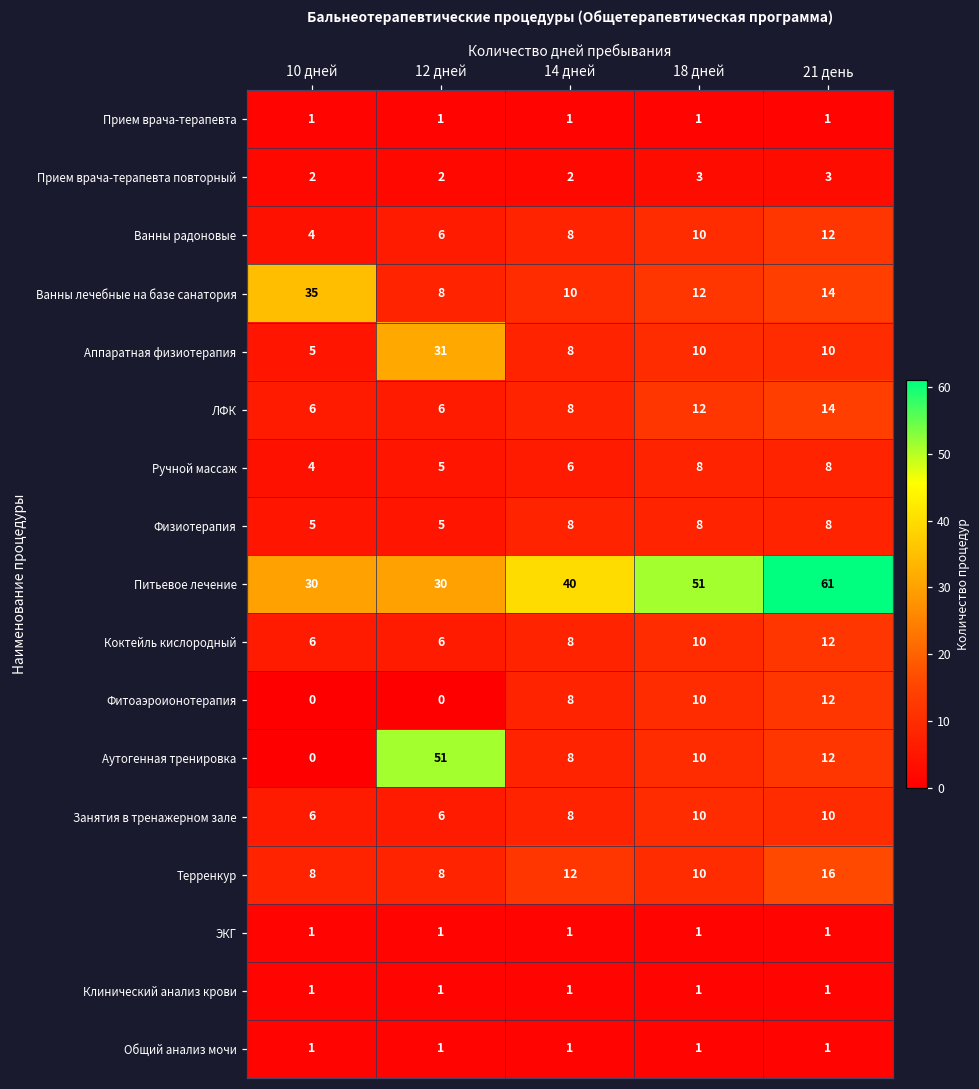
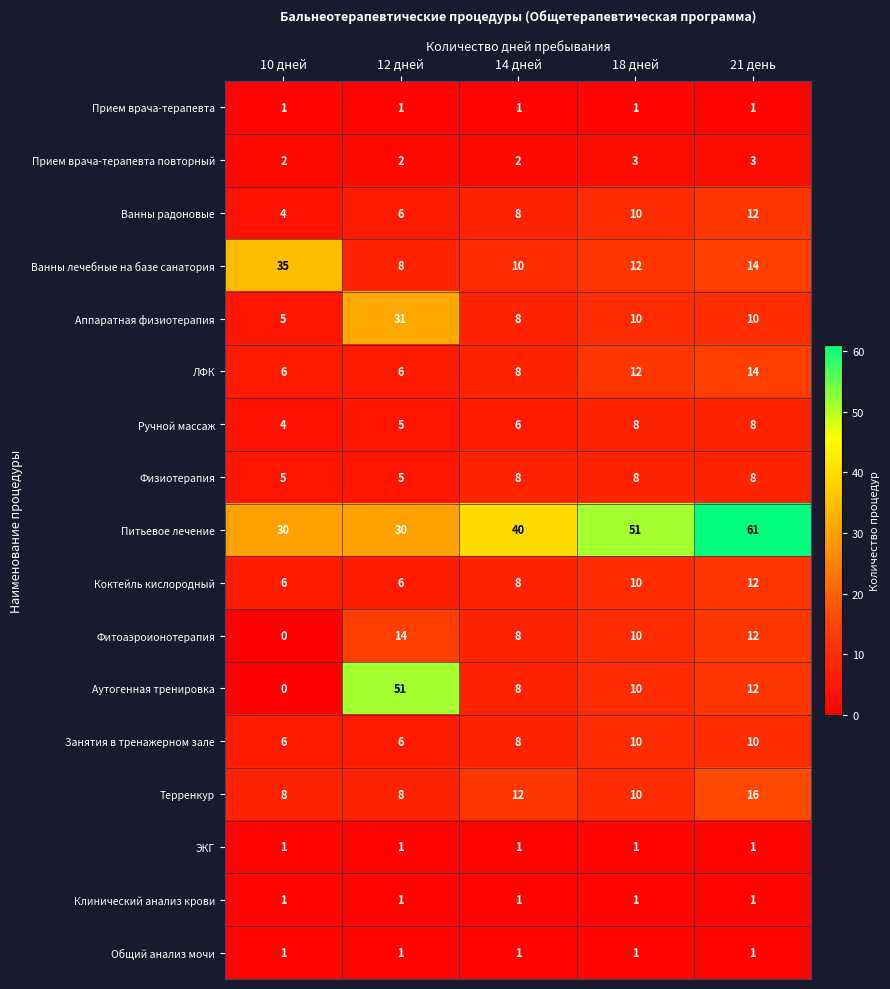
  {
    "Прием врача-терапевта": {
      "10 дней": 1,
      "12 дней": 1,
      "14 дней": 1,
      "18 дней": 1,
      "21 день": 1
    },
    "Прием врача-терапевта повторный": {
      "10 дней": 2,
      "12 дней": 2,
      "14 дней": 2,
      "18 дней": 3,
      "21 день": 3
    },
    "Ванны радоновые": {
      "10 дней": 4,
      "12 дней": 6,
      "14 дней": 8,
      "18 дней": 10,
      "21 день": 12
    },
    "Ванны лечебные на базе санатория": {
      "10 дней": 35,
      "12 дней": 8,
      "14 дней": 10,
      "18 дней": 12,
      "21 день": 14
    },
    "Аппаратная физиотерапия": {
      "10 дней": 5,
      "12 дней": 31,
      "14 дней": 8,
      "18 дней": 10,
      "21 день": 10
    },
    "ЛФК": {
      "10 дней": 6,
      "12 дней": 6,
      "14 дней": 8,
      "18 дней": 12,
      "21 день": 14
    },
    "Ручной массаж": {
      "10 дней": 4,
      "12 дней": 5,
      "14 дней": 6,
      "18 дней": 8,
      "21 день": 8
    },
    "Физиотерапия": {
      "10 дней": 5,
      "12 дней": 5,
      "14 дней": 8,
      "18 дней": 8,
      "21 день": 8
    },
    "Питьевое лечение": {
      "10 дней": 30,
      "12 дней": 30,
      "14 дней": 40,
      "18 дней": 51,
      "21 день": 61
    },
    "Коктейль кислородный": {
      "10 дней": 6,
      "12 дней": 6,
      "14 дней": 8,
      "18 дней": 10,
      "21 день": 12
    },
    "Фитоаэроионотерапия": {
      "10 дней": 0,
-     "12 дней": 0,
+     "12 дней": 14,
      "14 дней": 8,
      "18 дней": 10,
      "21 день": 12
    },
    "Аутогенная тренировка": {
      "10 дней": 0,
      "12 дней": 51,
      "14 дней": 8,
      "18 дней": 10,
      "21 день": 12
    },
    "Занятия в тренажерном зале": {
      "10 дней": 6,
      "12 дней": 6,
      "14 дней": 8,
      "18 дней": 10,
      "21 день": 10
    },
    "Терренкур": {
      "10 дней": 8,
      "12 дней": 8,
      "14 дней": 12,
      "18 дней": 10,
      "21 день": 16
    },
    "ЭКГ": {
      "10 дней": 1,
      "12 дней": 1,
      "14 дней": 1,
      "18 дней": 1,
      "21 день": 1
    },
    "Клинический анализ крови": {
      "10 дней": 1,
      "12 дней": 1,
      "14 дней": 1,
      "18 дней": 1,
      "21 день": 1
    },
    "Общий анализ мочи": {
      "10 дней": 1,
      "12 дней": 1,
      "14 дней": 1,
      "18 дней": 1,
      "21 день": 1
    }
  }
